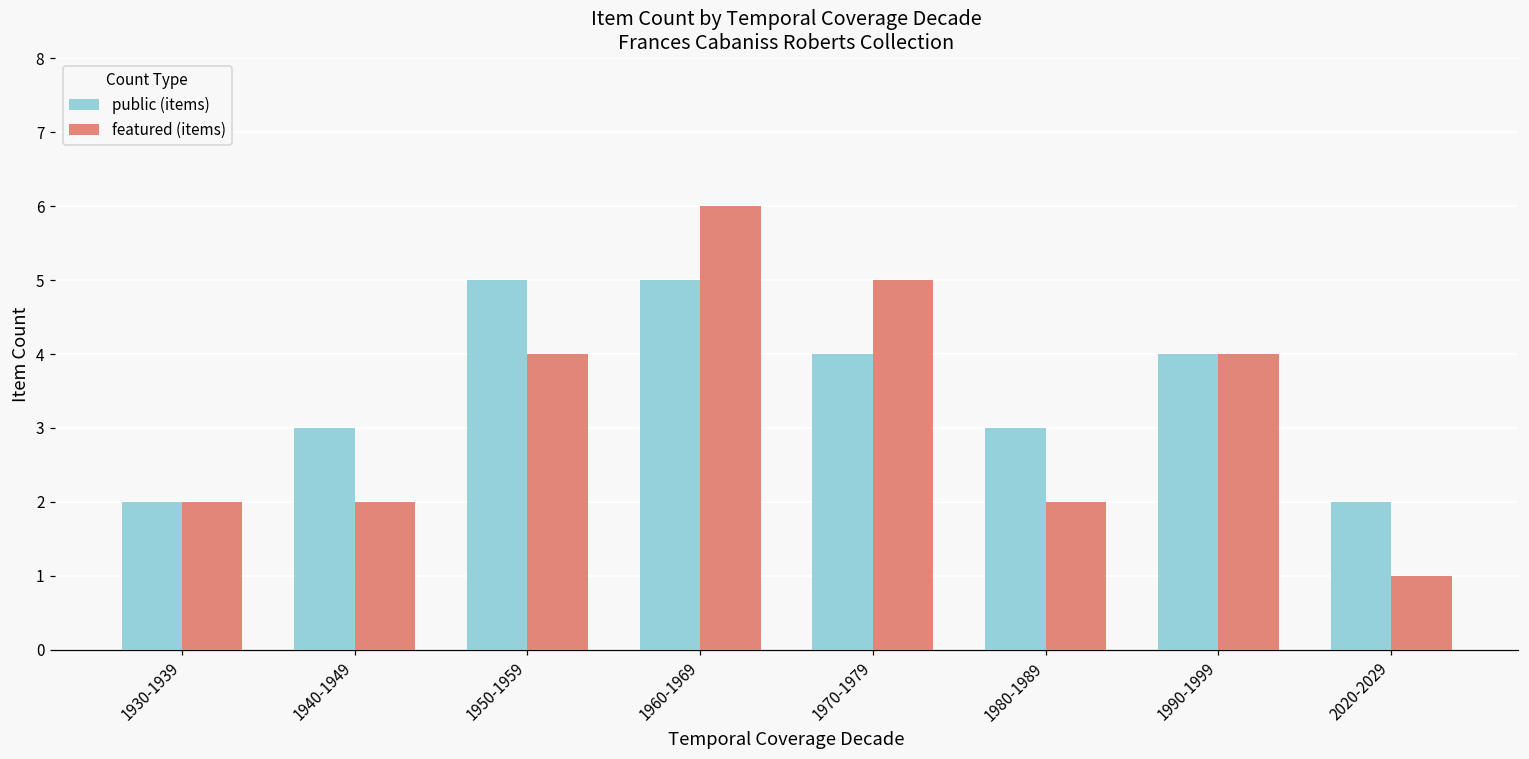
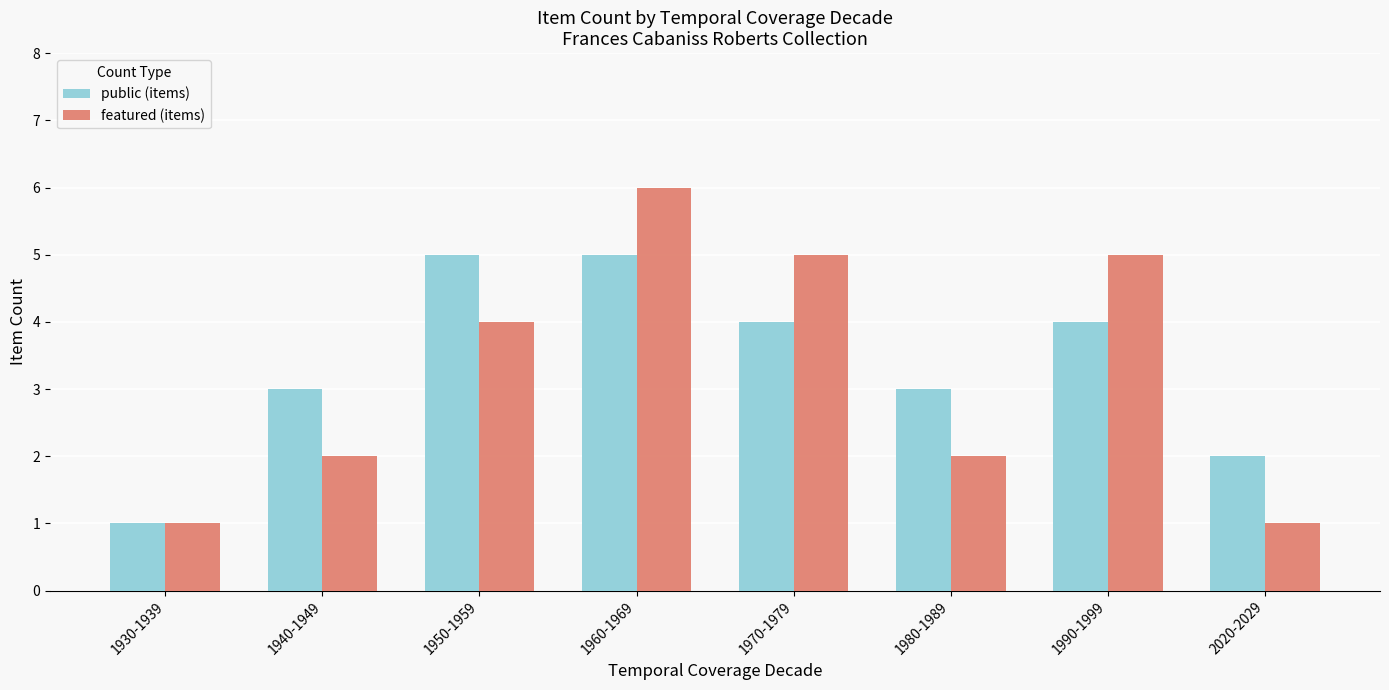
  {
    "public (items)": {
-     "1930-1939": 2,
+     "1930-1939": 1,
      "1940-1949": 3,
      "1950-1959": 5,
      "1960-1969": 5,
      "1970-1979": 4,
      "1980-1989": 3,
      "1990-1999": 4,
      "2020-2029": 2
    },
    "featured (items)": {
-     "1930-1939": 2,
+     "1930-1939": 1,
      "1940-1949": 2,
      "1950-1959": 4,
      "1960-1969": 6,
      "1970-1979": 5,
      "1980-1989": 2,
-     "1990-1999": 4,
+     "1990-1999": 5,
      "2020-2029": 1
    }
  }
